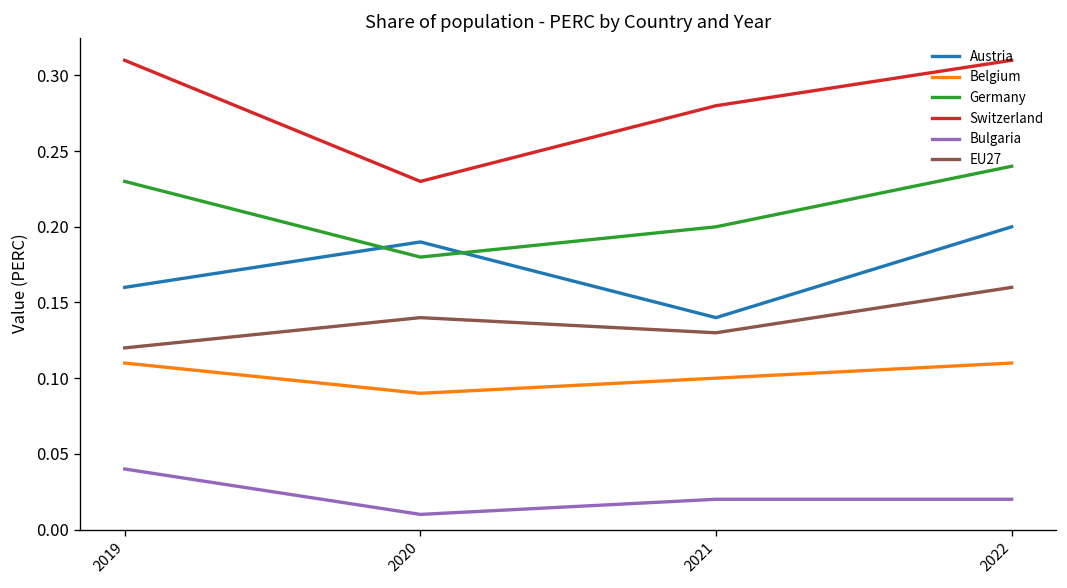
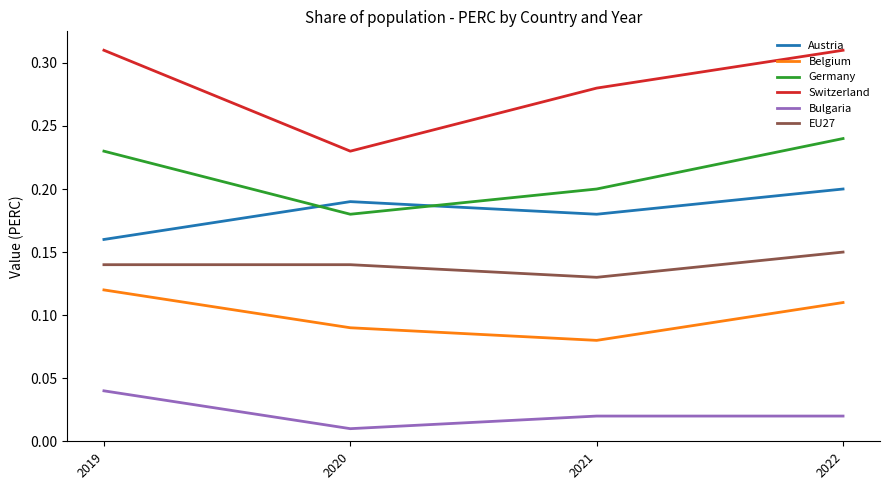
  {
    "Austria": {
      "2019": 0.16,
      "2020": 0.19,
-     "2021": 0.14,
+     "2021": 0.18,
      "2022": 0.20
    },
    "Belgium": {
-     "2019": 0.11,
+     "2019": 0.12,
      "2020": 0.09,
-     "2021": 0.10,
+     "2021": 0.08,
      "2022": 0.11
    },
    "Germany": {
      "2019": 0.23,
      "2020": 0.18,
      "2021": 0.20,
      "2022": 0.24
    },
    "Switzerland": {
      "2019": 0.31,
      "2020": 0.23,
      "2021": 0.28,
      "2022": 0.31
    },
    "Bulgaria": {
      "2019": 0.04,
      "2020": 0.01,
      "2021": 0.02,
      "2022": 0.02
    },
    "EU27": {
-     "2019": 0.12,
+     "2019": 0.14,
      "2020": 0.14,
      "2021": 0.13,
-     "2022": 0.16
+     "2022": 0.15
    }
  }
